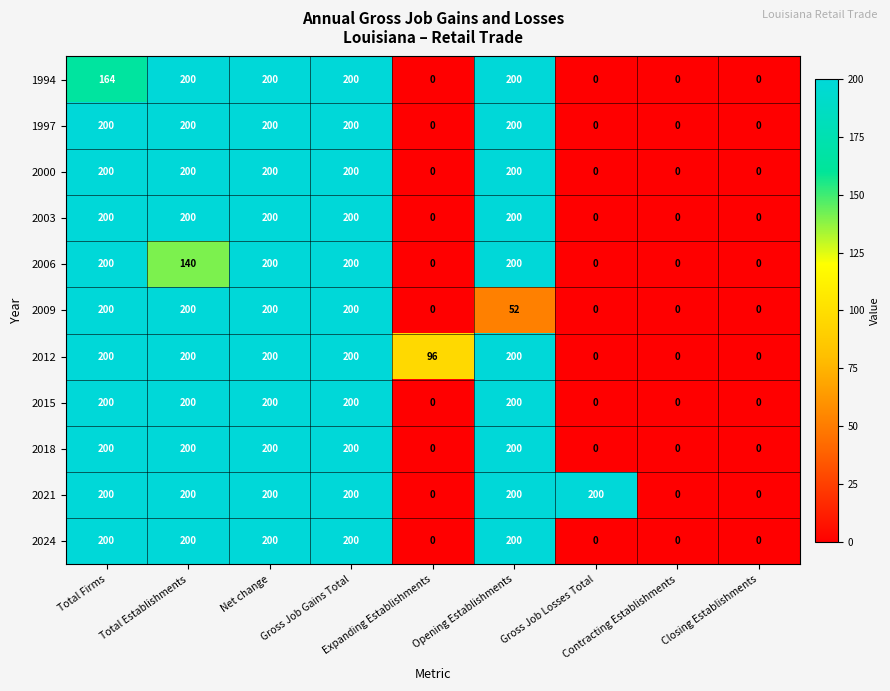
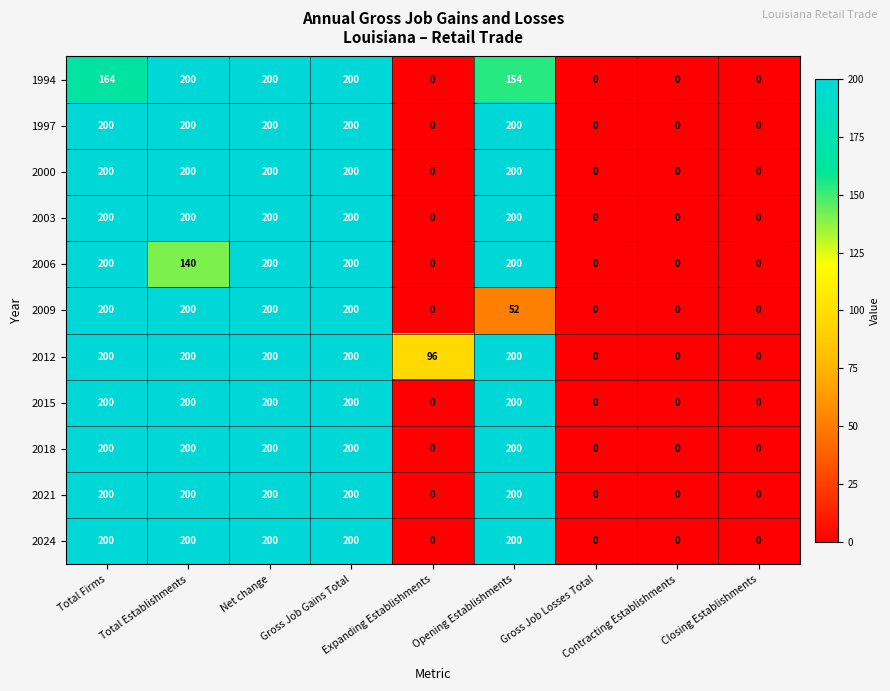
  {
    "1994": {
      "Total Firms": 164,
      "Total Establishments": 200,
      "Net change": 200,
      "Gross Job Gains Total": 200,
      "Expanding Establishments": 0,
-     "Opening Establishments": 200,
+     "Opening Establishments": 154,
      "Gross Job Losses Total": 0,
      "Contracting Establishments": 0,
      "Closing Establishments": 0
    },
    "1997": {
      "Total Firms": 200,
      "Total Establishments": 200,
      "Net change": 200,
      "Gross Job Gains Total": 200,
      "Expanding Establishments": 0,
      "Opening Establishments": 200,
      "Gross Job Losses Total": 0,
      "Contracting Establishments": 0,
      "Closing Establishments": 0
    },
    "2000": {
      "Total Firms": 200,
      "Total Establishments": 200,
      "Net change": 200,
      "Gross Job Gains Total": 200,
      "Expanding Establishments": 0,
      "Opening Establishments": 200,
      "Gross Job Losses Total": 0,
      "Contracting Establishments": 0,
      "Closing Establishments": 0
    },
    "2003": {
      "Total Firms": 200,
      "Total Establishments": 200,
      "Net change": 200,
      "Gross Job Gains Total": 200,
      "Expanding Establishments": 0,
      "Opening Establishments": 200,
      "Gross Job Losses Total": 0,
      "Contracting Establishments": 0,
      "Closing Establishments": 0
    },
    "2006": {
      "Total Firms": 200,
      "Total Establishments": 140,
      "Net change": 200,
      "Gross Job Gains Total": 200,
      "Expanding Establishments": 0,
      "Opening Establishments": 200,
      "Gross Job Losses Total": 0,
      "Contracting Establishments": 0,
      "Closing Establishments": 0
    },
    "2009": {
      "Total Firms": 200,
      "Total Establishments": 200,
      "Net change": 200,
      "Gross Job Gains Total": 200,
      "Expanding Establishments": 0,
      "Opening Establishments": 52,
      "Gross Job Losses Total": 0,
      "Contracting Establishments": 0,
      "Closing Establishments": 0
    },
    "2012": {
      "Total Firms": 200,
      "Total Establishments": 200,
      "Net change": 200,
      "Gross Job Gains Total": 200,
      "Expanding Establishments": 96,
      "Opening Establishments": 200,
      "Gross Job Losses Total": 0,
      "Contracting Establishments": 0,
      "Closing Establishments": 0
    },
    "2015": {
      "Total Firms": 200,
      "Total Establishments": 200,
      "Net change": 200,
      "Gross Job Gains Total": 200,
      "Expanding Establishments": 0,
      "Opening Establishments": 200,
      "Gross Job Losses Total": 0,
      "Contracting Establishments": 0,
      "Closing Establishments": 0
    },
    "2018": {
      "Total Firms": 200,
      "Total Establishments": 200,
      "Net change": 200,
      "Gross Job Gains Total": 200,
      "Expanding Establishments": 0,
      "Opening Establishments": 200,
      "Gross Job Losses Total": 0,
      "Contracting Establishments": 0,
      "Closing Establishments": 0
    },
    "2021": {
      "Total Firms": 200,
      "Total Establishments": 200,
      "Net change": 200,
      "Gross Job Gains Total": 200,
      "Expanding Establishments": 0,
      "Opening Establishments": 200,
-     "Gross Job Losses Total": 200,
+     "Gross Job Losses Total": 0,
      "Contracting Establishments": 0,
      "Closing Establishments": 0
    },
    "2024": {
      "Total Firms": 200,
      "Total Establishments": 200,
      "Net change": 200,
      "Gross Job Gains Total": 200,
      "Expanding Establishments": 0,
      "Opening Establishments": 200,
      "Gross Job Losses Total": 0,
      "Contracting Establishments": 0,
      "Closing Establishments": 0
    }
  }
